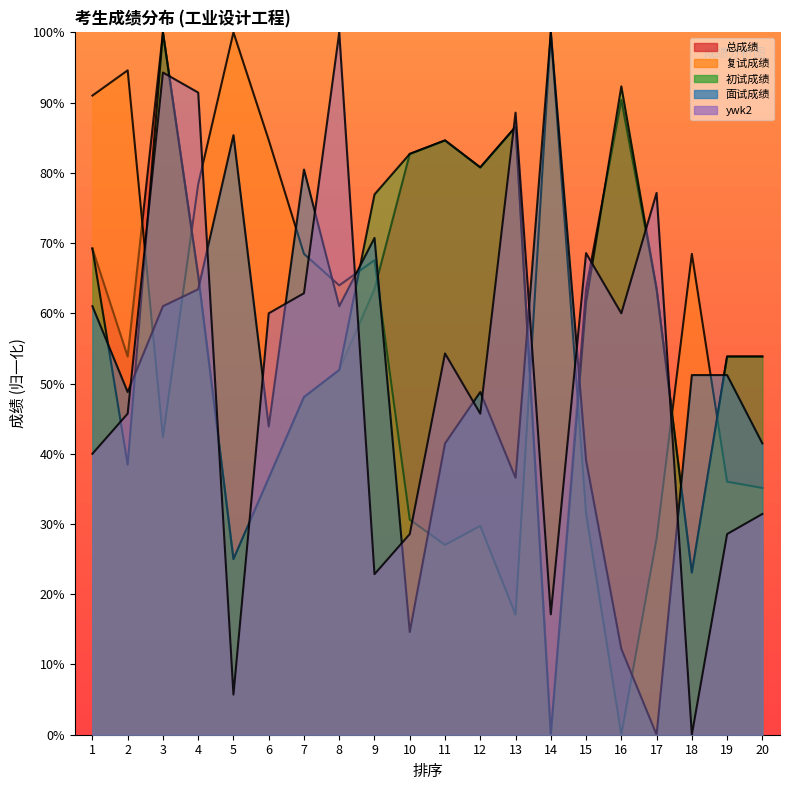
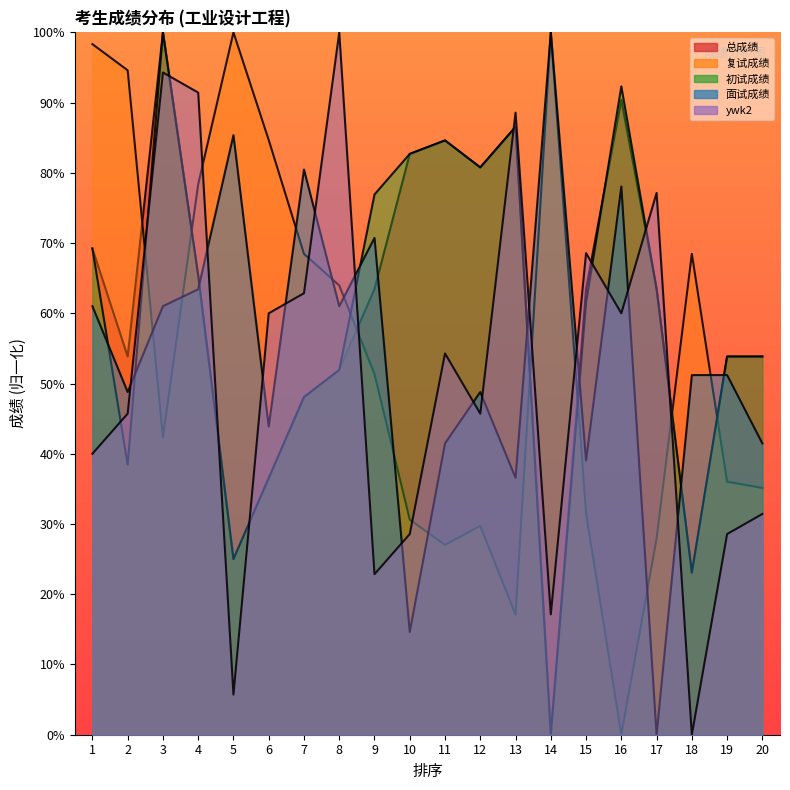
  {
    "总成绩": {
      "2": "54%",
      "9": "63%",
      "15": "63%",
      "16": "90%"
    },
    "复试成绩": {
-     "1": "91%",
+     "1": "98%",
      "2": "95%",
      "3": "42%",
      "4": "78%",
      "5": "100%",
      "6": "85%",
      "7": "68%",
      "8": "64%",
-     "9": "68%",
+     "9": "51%",
      "10": "31%",
      "11": "27%",
      "12": "30%",
      "13": "17%",
      "15": "32%",
      "16": "0%",
      "17": "28%",
      "18": "68%",
      "19": "36%",
      "20": "35%"
    },
    "初试成绩": {
      "2": "38%",
      "9": "77%",
      "15": "62%",
      "16": "92%"
    },
    "面试成绩": {
      "1": "61%",
      "2": "49%",
      "3": "61%",
      "4": "63%",
      "5": "85%",
      "6": "44%",
      "7": "80%",
      "8": "61%",
      "9": "71%",
      "10": "15%",
      "11": "41%",
      "12": "49%",
      "13": "37%",
      "15": "39%",
-     "16": "12%",
+     "16": "78%",
      "17": "0%",
      "18": "51%",
      "19": "51%",
      "20": "41%"
    },
    "ywk2": {
      "1": "40%",
      "2": "46%",
      "3": "94%",
      "4": "91%",
      "5": "6%",
      "6": "60%",
      "7": "63%",
      "8": "100%",
      "9": "23%",
      "10": "29%",
      "11": "54%",
      "12": "46%",
      "13": "89%",
      "14": "17%",
      "15": "69%",
      "16": "60%",
      "17": "77%",
      "18": "0%",
      "19": "29%",
      "20": "31%"
    }
  }
